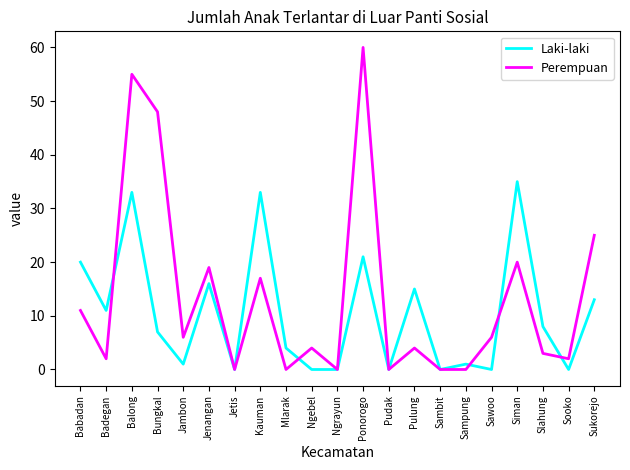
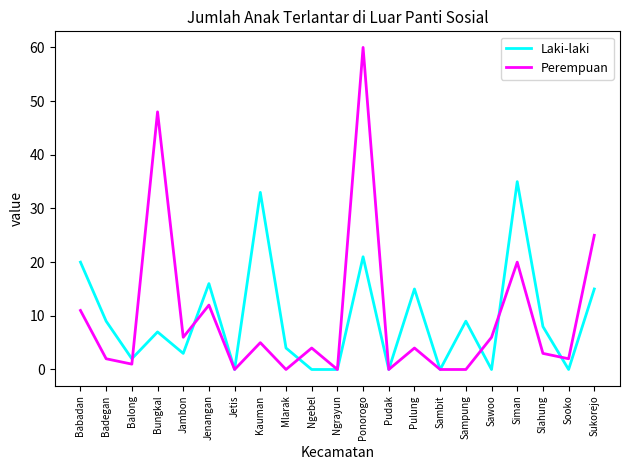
  {
    "Laki-laki": {
      "Babadan": 20,
-     "Badegan": 11,
-     "Balong": 33,
+     "Badegan": 9,
+     "Balong": 2,
      "Bungkal": 7,
-     "Jambon": 1,
+     "Jambon": 3,
      "Jenangan": 16,
      "Kauman": 33,
      "Mlarak": 4,
      "Ngebel": 0,
      "Ponorogo": 21,
      "Pulung": 15,
-     "Sampung": 1,
+     "Sampung": 9,
      "Sawoo": 0,
      "Siman": 35,
      "Slahung": 8,
      "Sooko": 0,
-     "Sukorejo": 13
+     "Sukorejo": 15
    },
    "Perempuan": {
      "Babadan": 11,
      "Badegan": 2,
-     "Balong": 55,
+     "Balong": 1,
      "Bungkal": 48,
      "Jambon": 6,
-     "Jenangan": 19,
-     "Kauman": 17,
+     "Jenangan": 12,
+     "Kauman": 5,
      "Mlarak": 0,
      "Ngebel": 4,
      "Ponorogo": 60,
      "Pulung": 4,
      "Sampung": 0,
      "Sawoo": 6,
      "Siman": 20,
      "Slahung": 3,
      "Sooko": 2,
      "Sukorejo": 25
    }
  }
